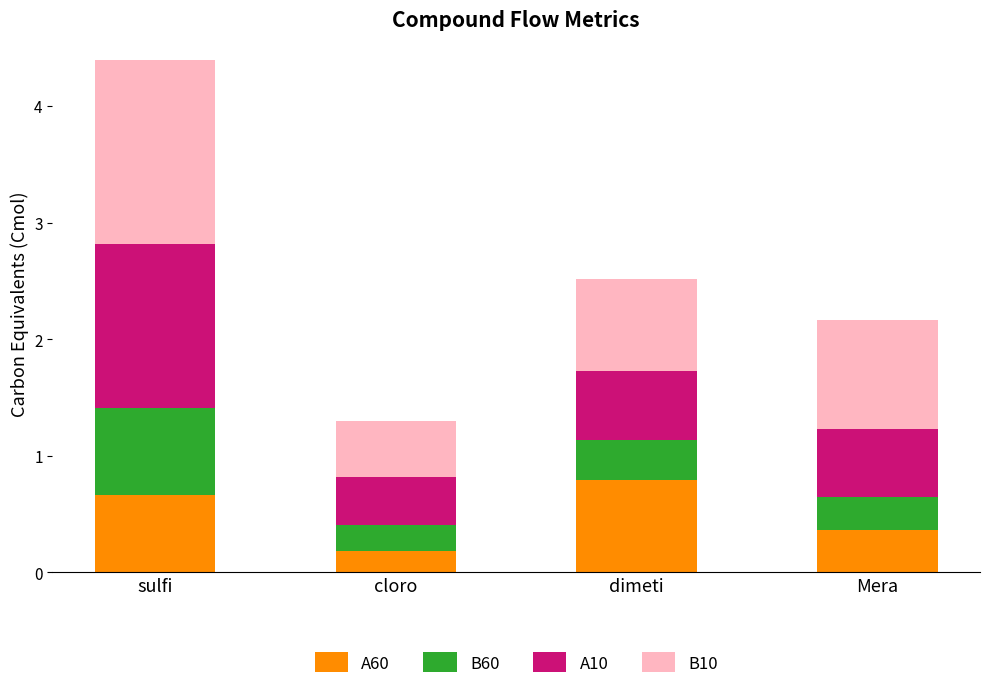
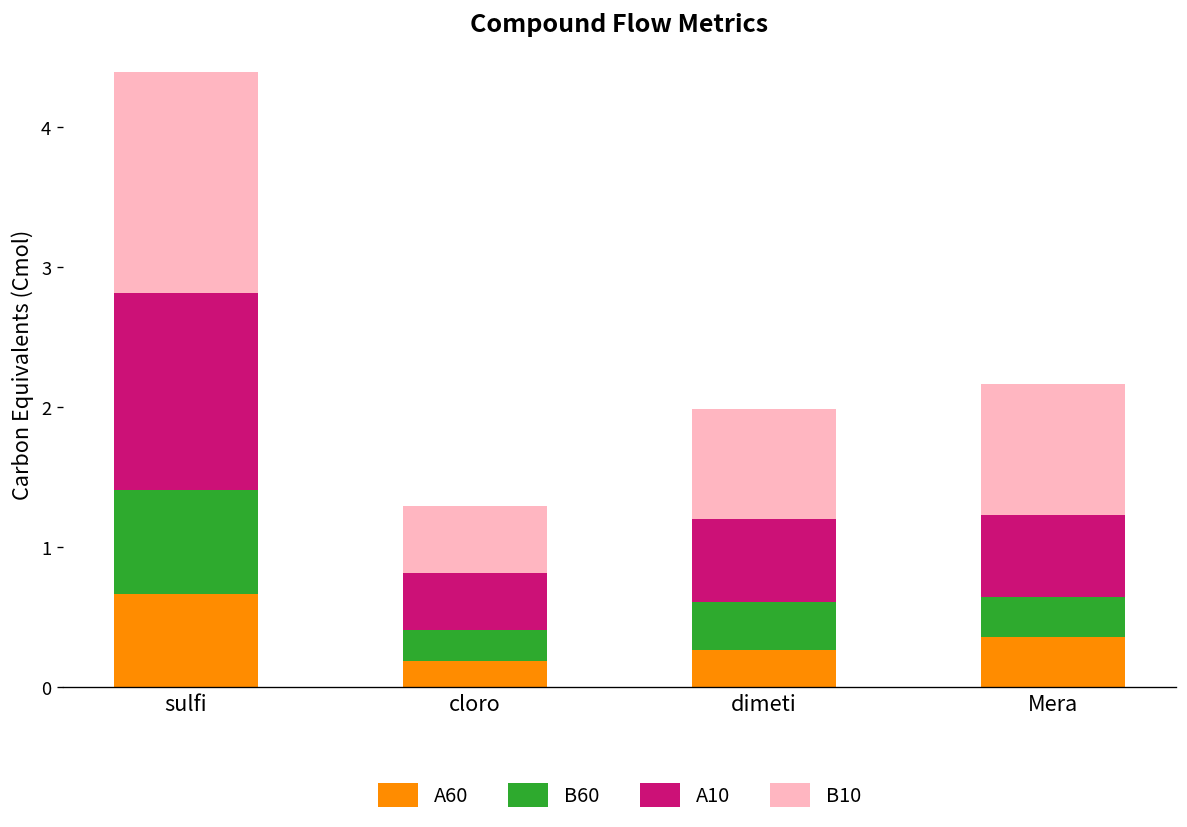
  {
    "A60": {
      "sulfi": 0.67,
      "cloro": 0.19,
-     "dimeti": 0.80,
+     "dimeti": 0.27,
      "Mera": 0.36
    },
    "B60": {
      "sulfi": 0.74,
      "cloro": 0.22,
      "dimeti": 0.34,
      "Mera": 0.28
    },
    "A10": {
      "sulfi": 1.41,
      "cloro": 0.40,
      "dimeti": 0.59,
      "Mera": 0.59
    },
    "B10": {
      "sulfi": 1.57,
      "cloro": 0.48,
      "dimeti": 0.79,
      "Mera": 0.93
    }
  }
